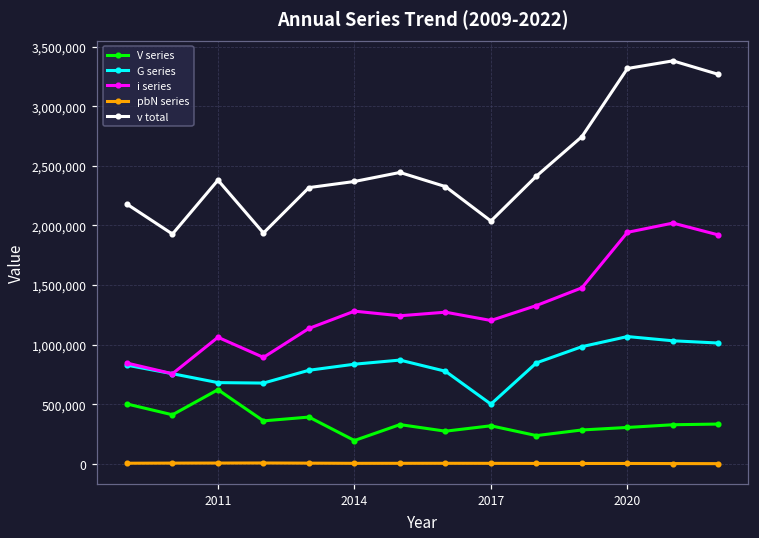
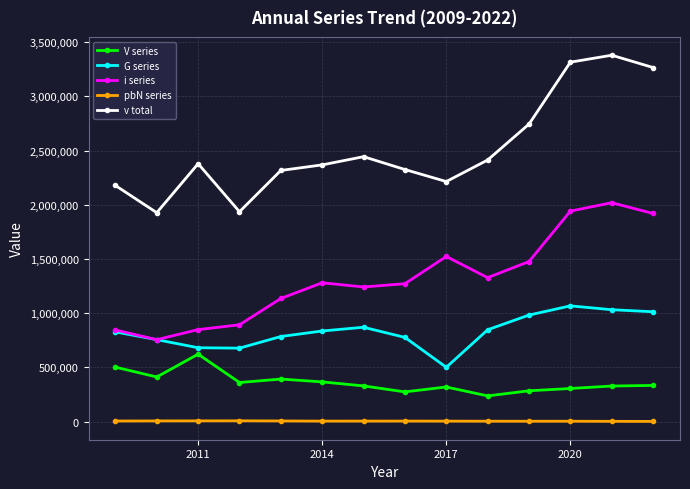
  {
    "V series": {
      "2011": "620,000",
-     "2014": "200,000",
+     "2014": "370,000",
      "2017": "320,000",
      "2020": "300,000"
    },
    "G series": {
      "2011": "680,000",
      "2014": "840,000",
      "2017": "500,000",
      "2020": "1,070,000"
    },
    "i series": {
-     "2011": "1,060,000",
+     "2011": "850,000",
      "2014": "1,280,000",
-     "2017": "1,200,000",
+     "2017": "1,520,000",
      "2020": "1,940,000"
    },
    "pbN series": {
      "2011": "10,000",
      "2014": "0",
      "2017": "0",
      "2020": "0"
    },
    "v total": {
      "2011": "2,380,000",
      "2014": "2,370,000",
-     "2017": "2,040,000",
+     "2017": "2,210,000",
      "2020": "3,320,000"
    }
  }
